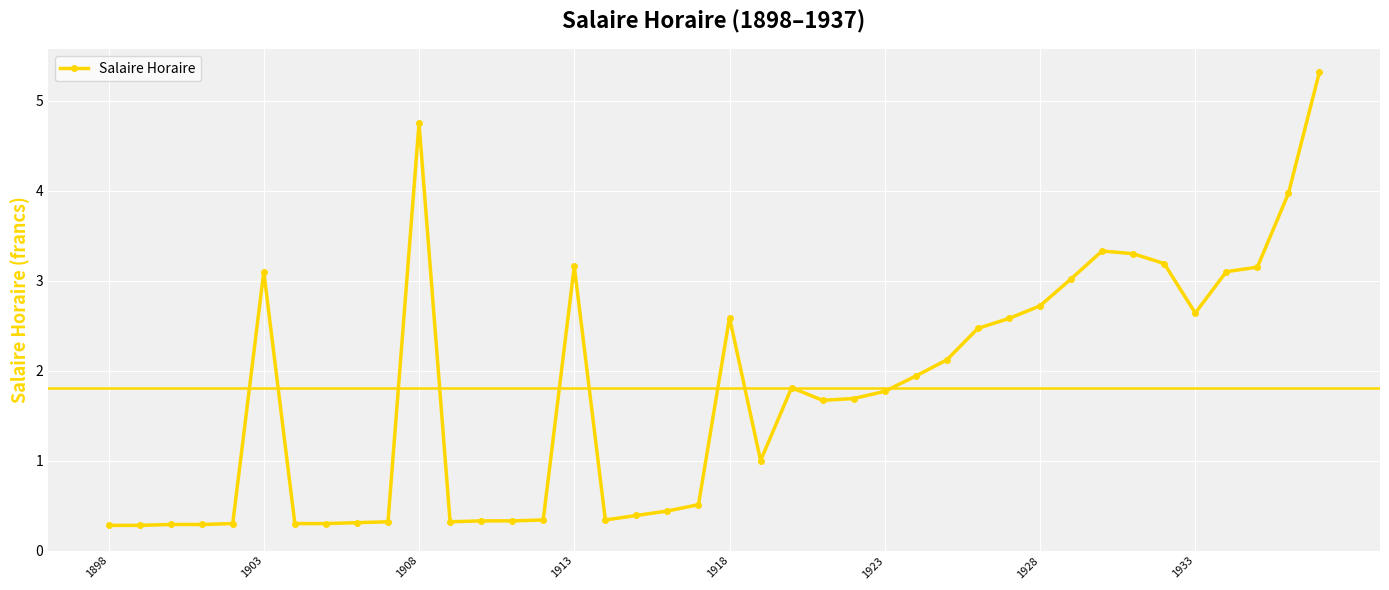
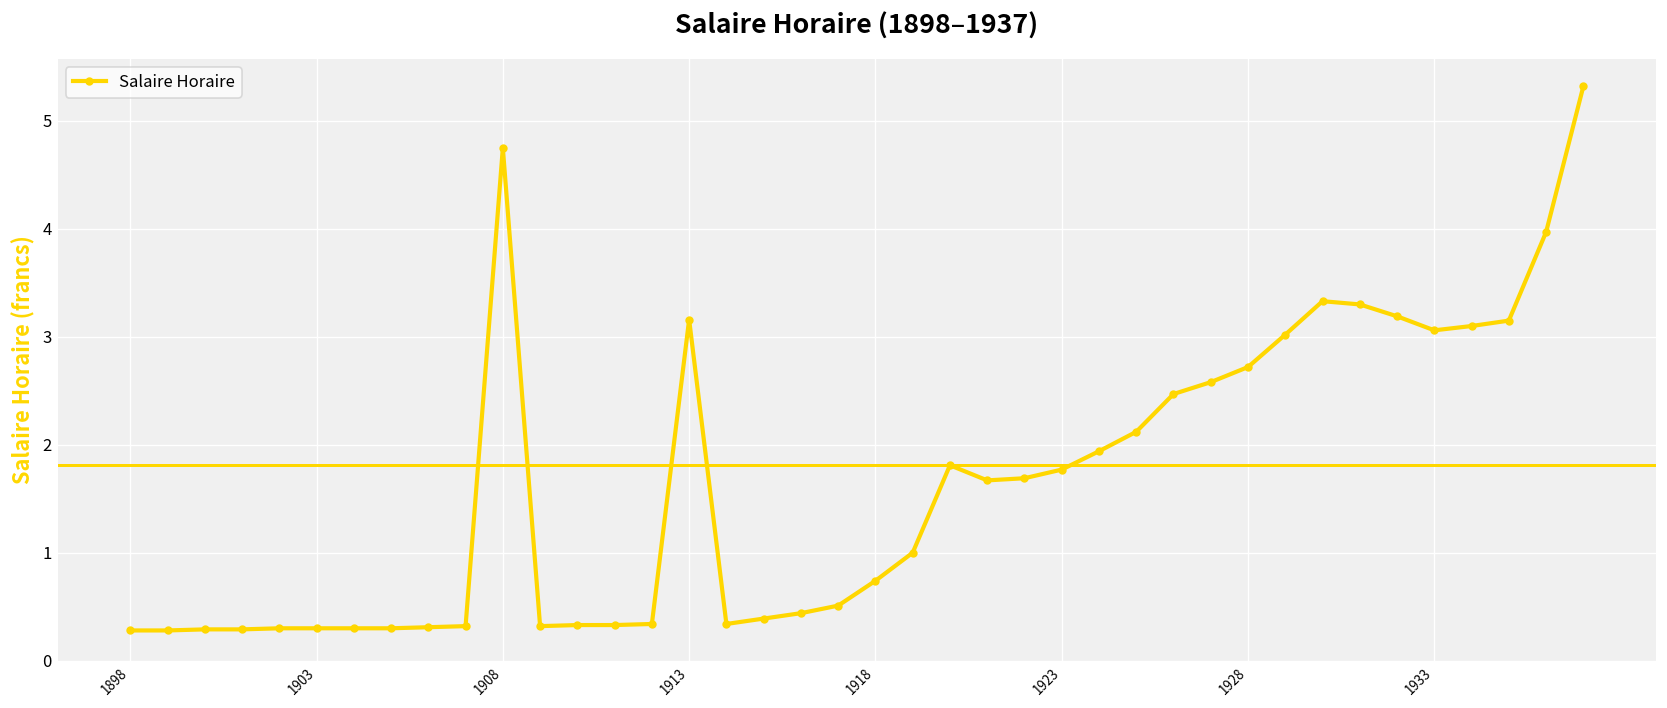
  {
    "1898": 0.3,
-   "1903": 3.1,
+   "1903": 0.3,
    "1908": 4.8,
    "1913": 3.2,
-   "1918": 2.6,
+   "1918": 0.7,
    "1923": 1.8,
    "1928": 2.7,
-   "1933": 2.6
+   "1933": 3.1
  }
